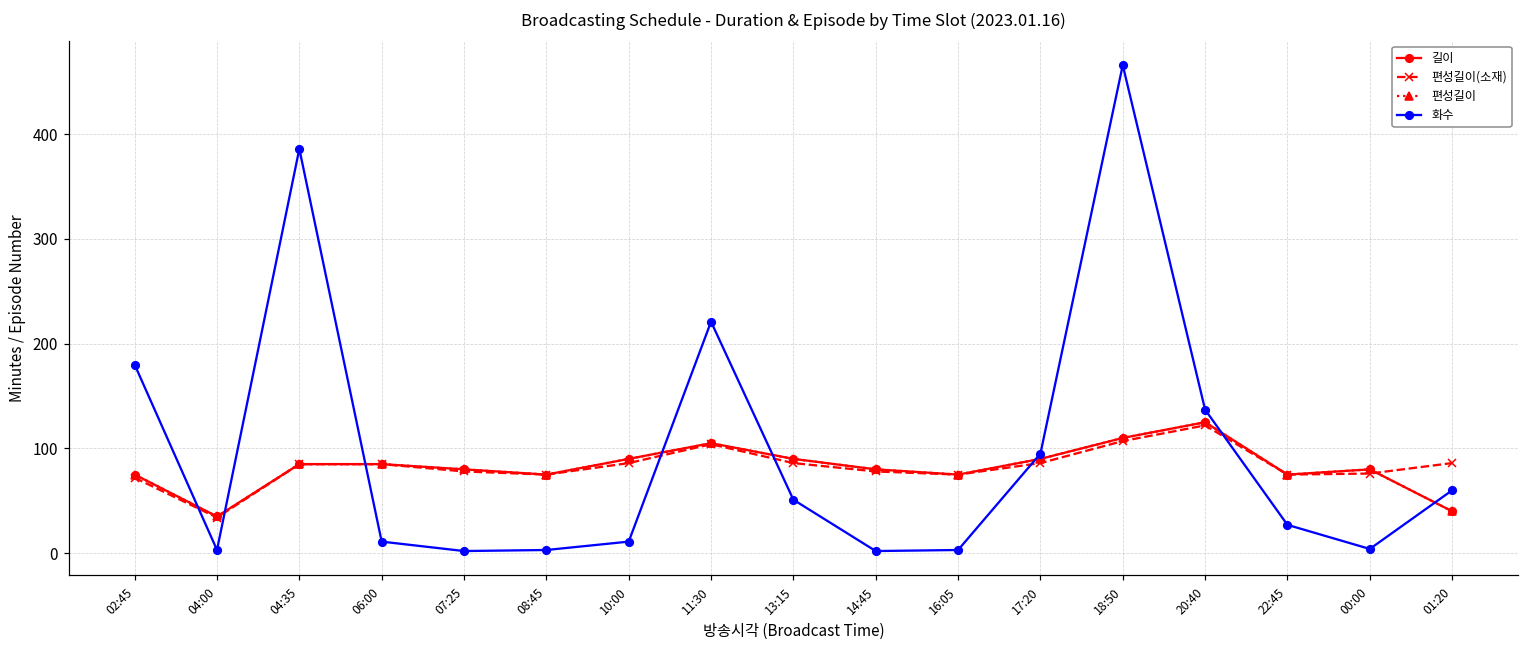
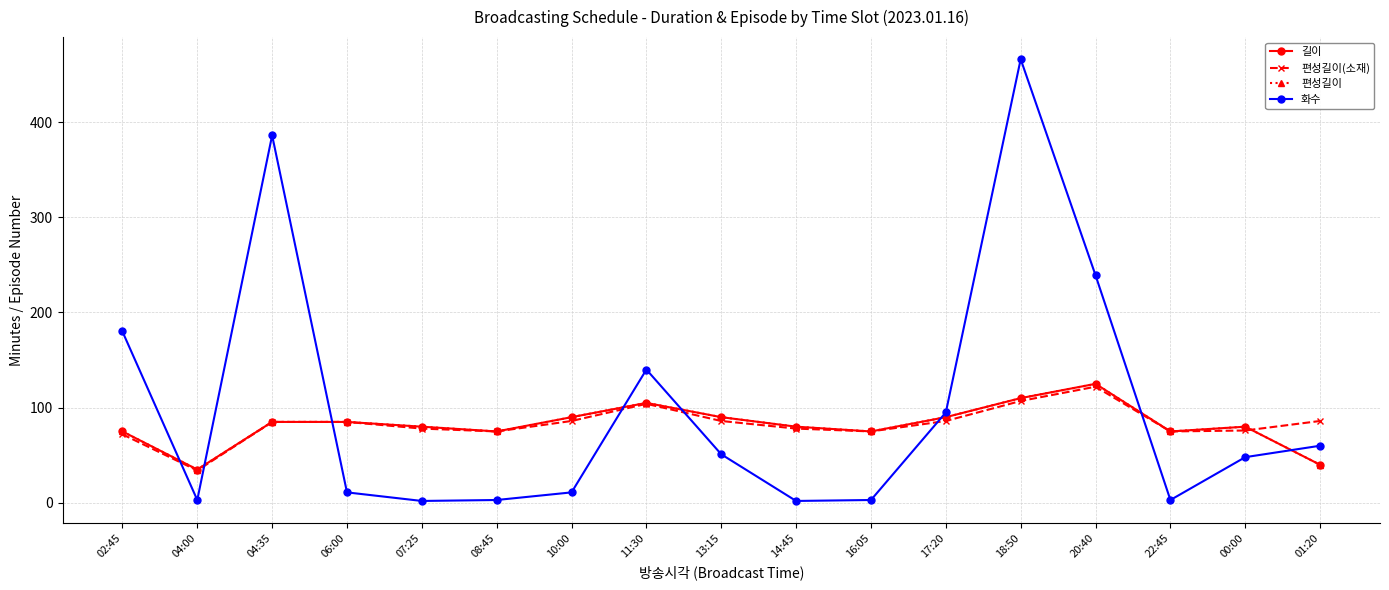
  {
    "화수": {
      "02:45": 180,
      "04:00": 0,
      "04:35": 390,
      "06:00": 10,
      "07:25": 0,
      "08:45": 0,
      "10:00": 10,
-     "11:30": 220,
+     "11:30": 140,
      "13:15": 50,
      "14:45": 0,
      "16:05": 0,
      "17:20": 100,
      "18:50": 470,
-     "20:40": 140,
-     "22:45": 30,
-     "00:00": 0,
+     "20:40": 240,
+     "22:45": 0,
+     "00:00": 50,
      "01:20": 60
    }
  }
